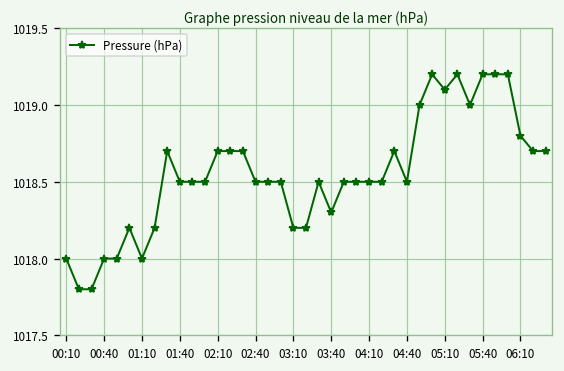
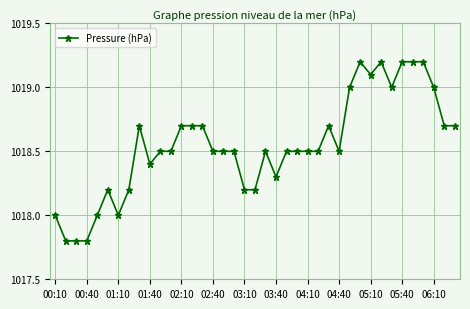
  {
    "00:10": 1018.0,
-   "00:40": 1018.0,
+   "00:40": 1017.8,
    "01:10": 1018.0,
-   "01:40": 1018.5,
+   "01:40": 1018.4,
    "02:10": 1018.7,
    "02:40": 1018.5,
    "03:10": 1018.2,
    "03:40": 1018.3,
    "04:10": 1018.5,
    "04:40": 1018.5,
    "05:10": 1019.1,
    "05:40": 1019.2,
-   "06:10": 1018.8
+   "06:10": 1019.0
  }
